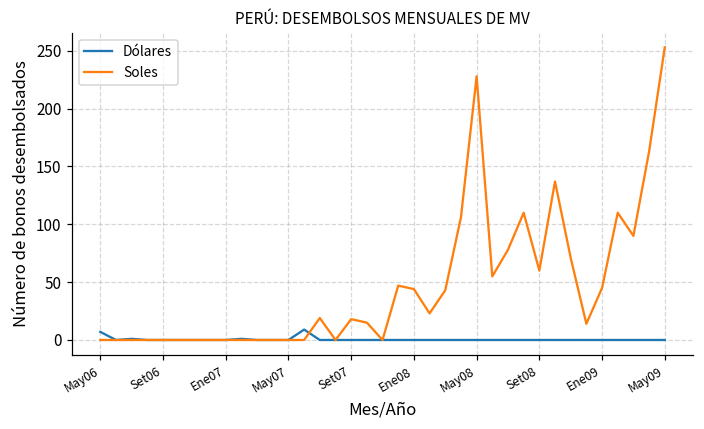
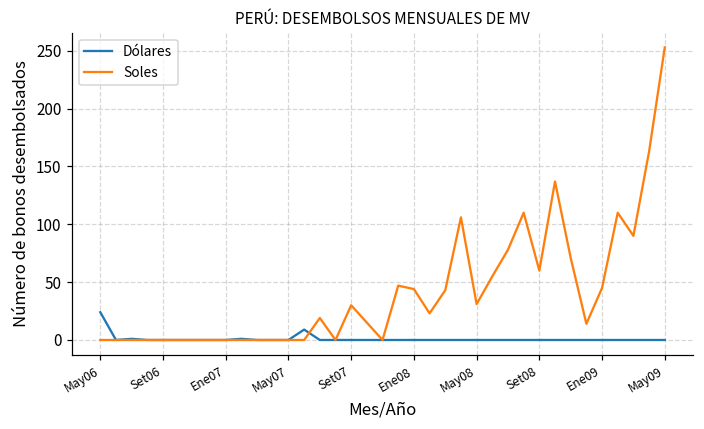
  {
    "Dólares": {
-     "May06": 7,
+     "May06": 24,
      "Set07": 0,
      "Ene08": 0,
      "May08": 0,
      "Set08": 0,
      "Ene09": 0,
      "May09": 0
    },
    "Soles": {
      "May06": 0,
-     "Set07": 18,
+     "Set07": 30,
      "Ene08": 44,
-     "May08": 228,
+     "May08": 31,
      "Set08": 60,
      "Ene09": 45,
      "May09": 253
    }
  }
